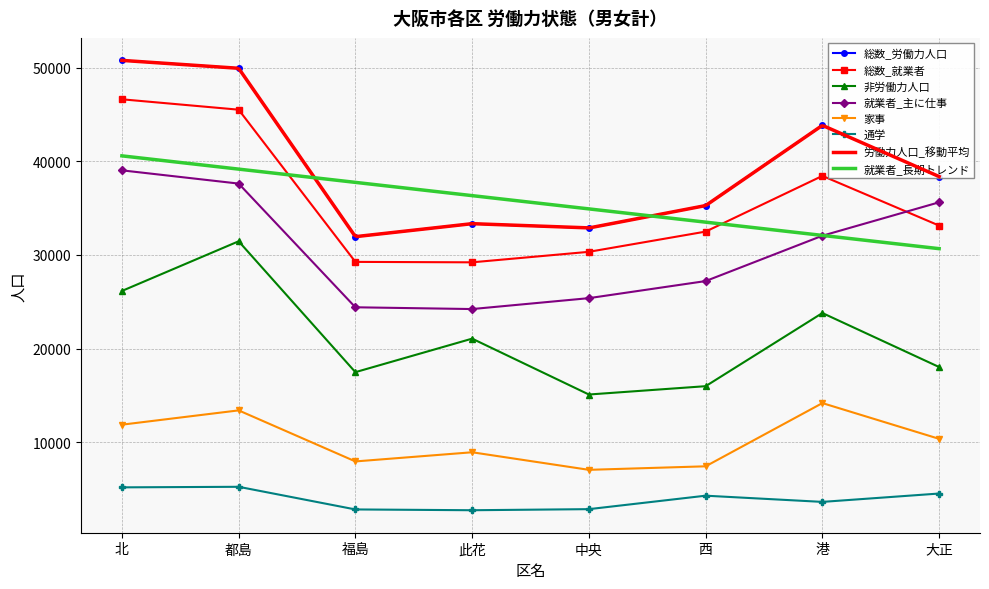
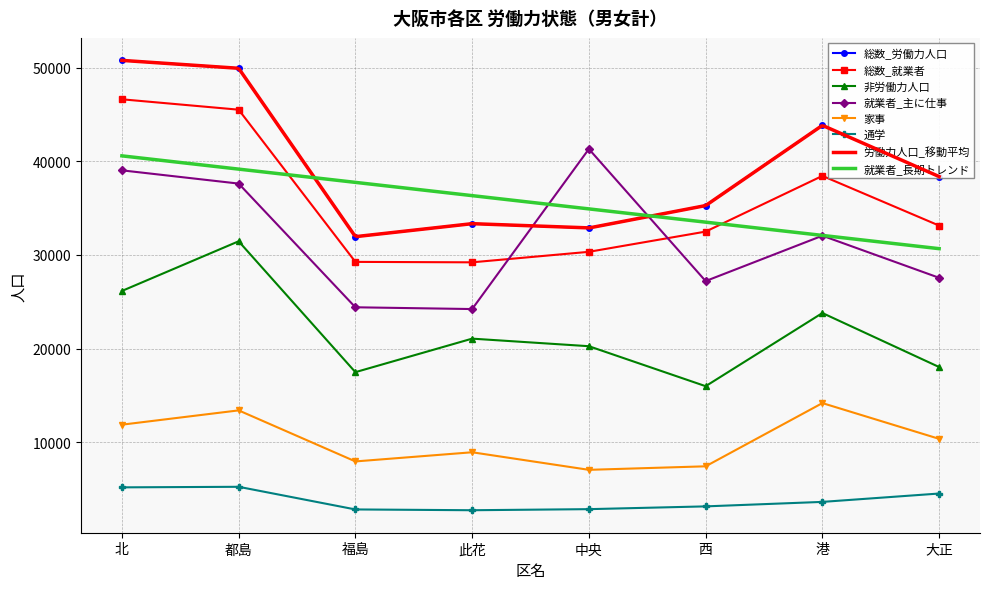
  {
    "非労働力人口": {
      "北": 26000,
      "都島": 31000,
      "福島": 17000,
      "此花": 21000,
-     "中央": 15000,
+     "中央": 20000,
      "西": 16000,
      "港": 24000,
      "大正": 18000
    },
    "就業者_主に仕事": {
      "北": 39000,
      "都島": 38000,
      "福島": 24000,
      "此花": 24000,
-     "中央": 25000,
+     "中央": 41000,
      "西": 27000,
-     "大正": 36000
+     "大正": 28000
    },
    "家事": {
      "北": 12000,
      "都島": 13000,
      "福島": 8000,
      "此花": 9000,
      "中央": 7000,
      "西": 7000,
      "港": 14000,
      "大正": 10000
    },
    "通学": {
      "北": 5000,
      "都島": 5000,
      "福島": 3000,
      "此花": 3000,
      "中央": 3000,
-     "西": 4000,
+     "西": 3000,
      "港": 4000,
      "大正": 5000
    },
    "就業者_長期トレンド": {
      "北": 41000,
      "都島": 39000,
      "福島": 38000,
      "此花": 36000,
      "中央": 35000,
      "西": 33000,
      "大正": 31000
    }
  }
